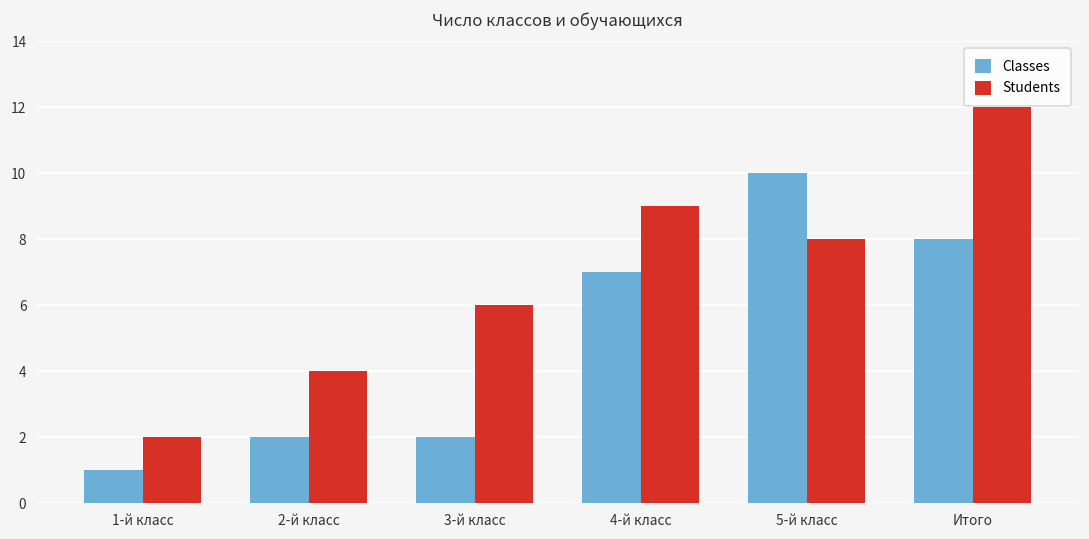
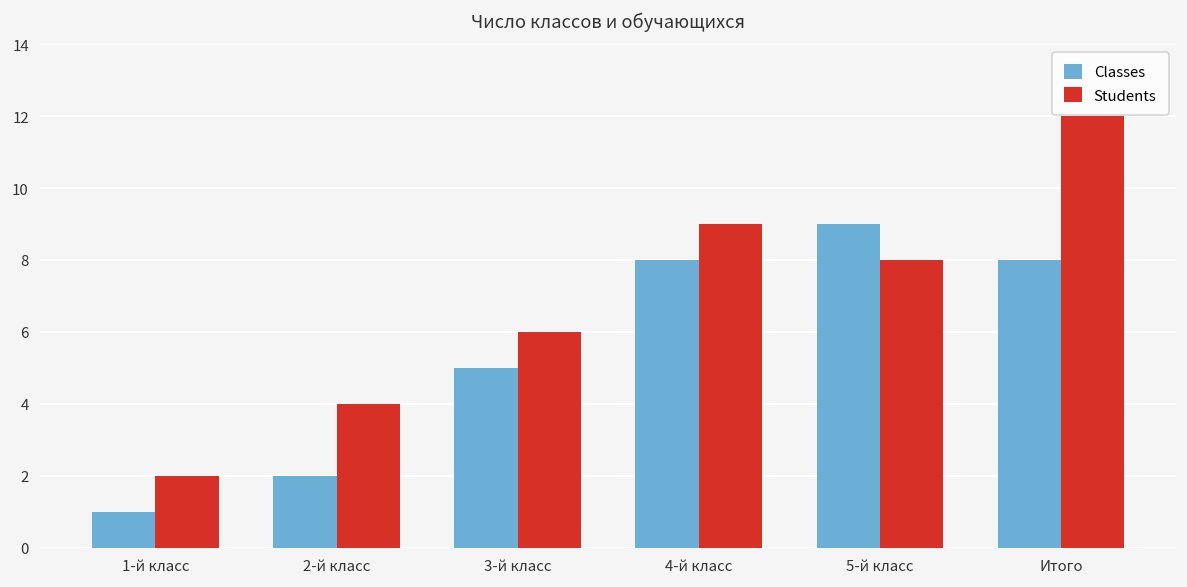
  {
    "Classes": {
      "1-й класс": 1,
      "2-й класс": 2,
-     "3-й класс": 2,
-     "4-й класс": 7,
-     "5-й класс": 10,
+     "3-й класс": 5,
+     "4-й класс": 8,
+     "5-й класс": 9,
      "Итого": 8
    },
    "Students": {
      "1-й класс": 2,
      "2-й класс": 4,
      "3-й класс": 6,
      "4-й класс": 9,
      "5-й класс": 8,
      "Итого": 12
    }
  }
